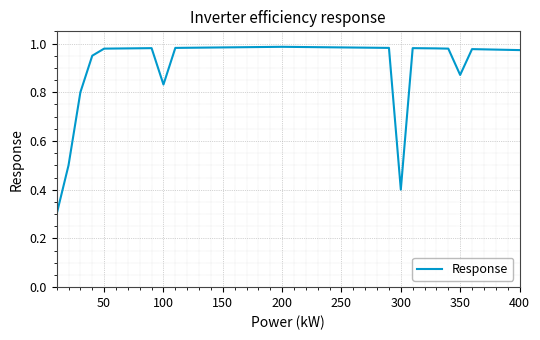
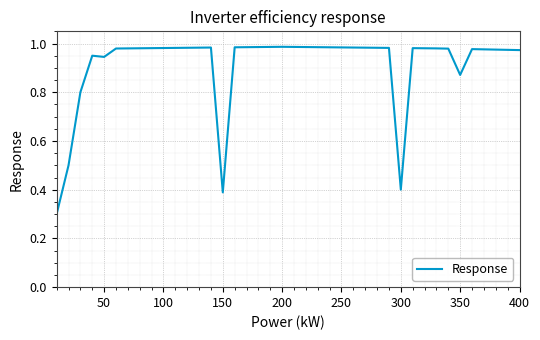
  {
-   "50": 0.98,
-   "100": 0.83,
-   "150": 0.98,
+   "50": 0.95,
+   "100": 0.98,
+   "150": 0.39,
    "200": 0.99,
    "250": 0.98,
    "300": 0.40,
    "350": 0.87,
    "400": 0.97
  }
